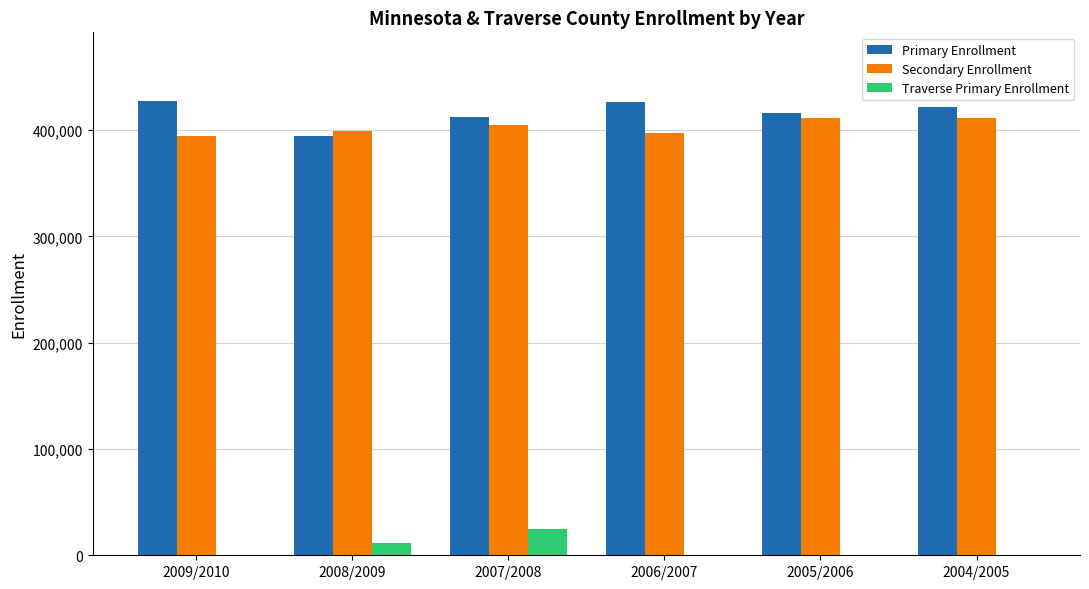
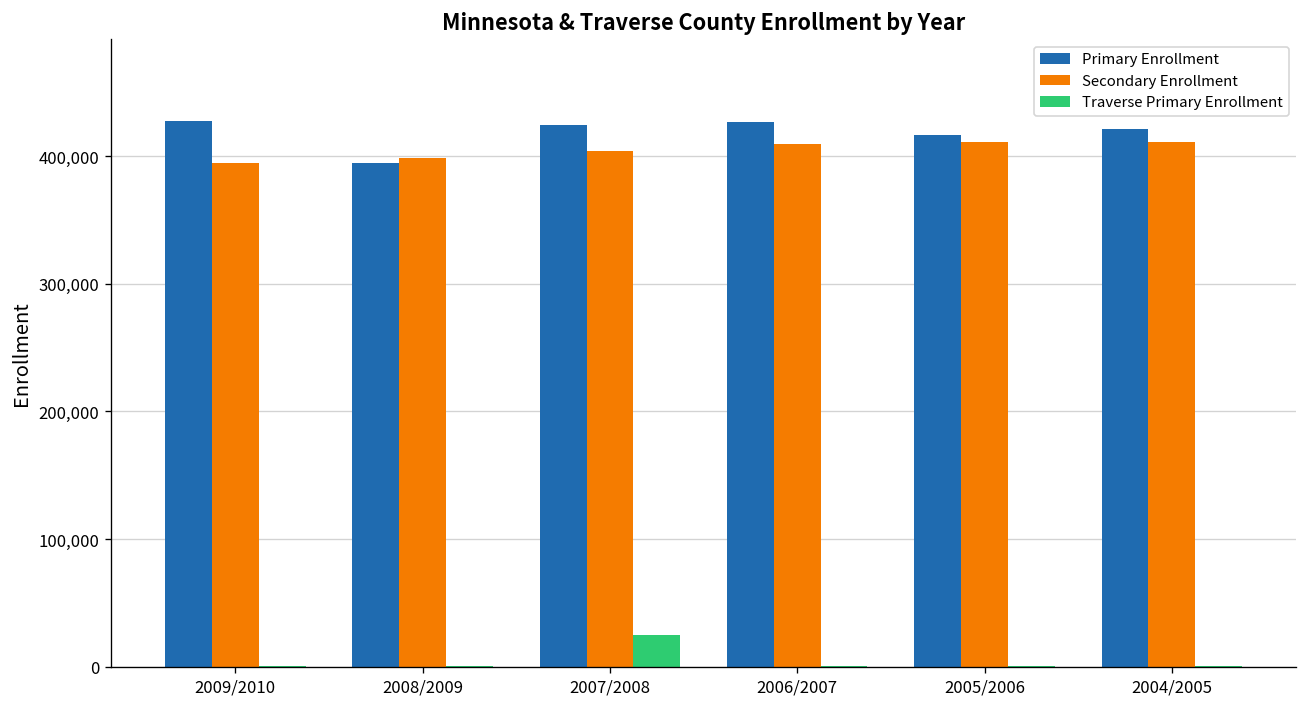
  {
    "Primary Enrollment": {
      "2009/2010": "428,000",
      "2008/2009": "395,000",
-     "2007/2008": "412,000",
+     "2007/2008": "425,000",
      "2006/2007": "427,000",
      "2005/2006": "416,000",
      "2004/2005": "421,000"
    },
    "Secondary Enrollment": {
      "2009/2010": "395,000",
      "2008/2009": "399,000",
      "2007/2008": "405,000",
-     "2006/2007": "398,000",
+     "2006/2007": "410,000",
      "2005/2006": "411,000",
      "2004/2005": "411,000"
    },
    "Traverse Primary Enrollment": {
-     "2008/2009": "12,000",
+     "2008/2009": "0",
      "2007/2008": "25,000"
    }
  }
